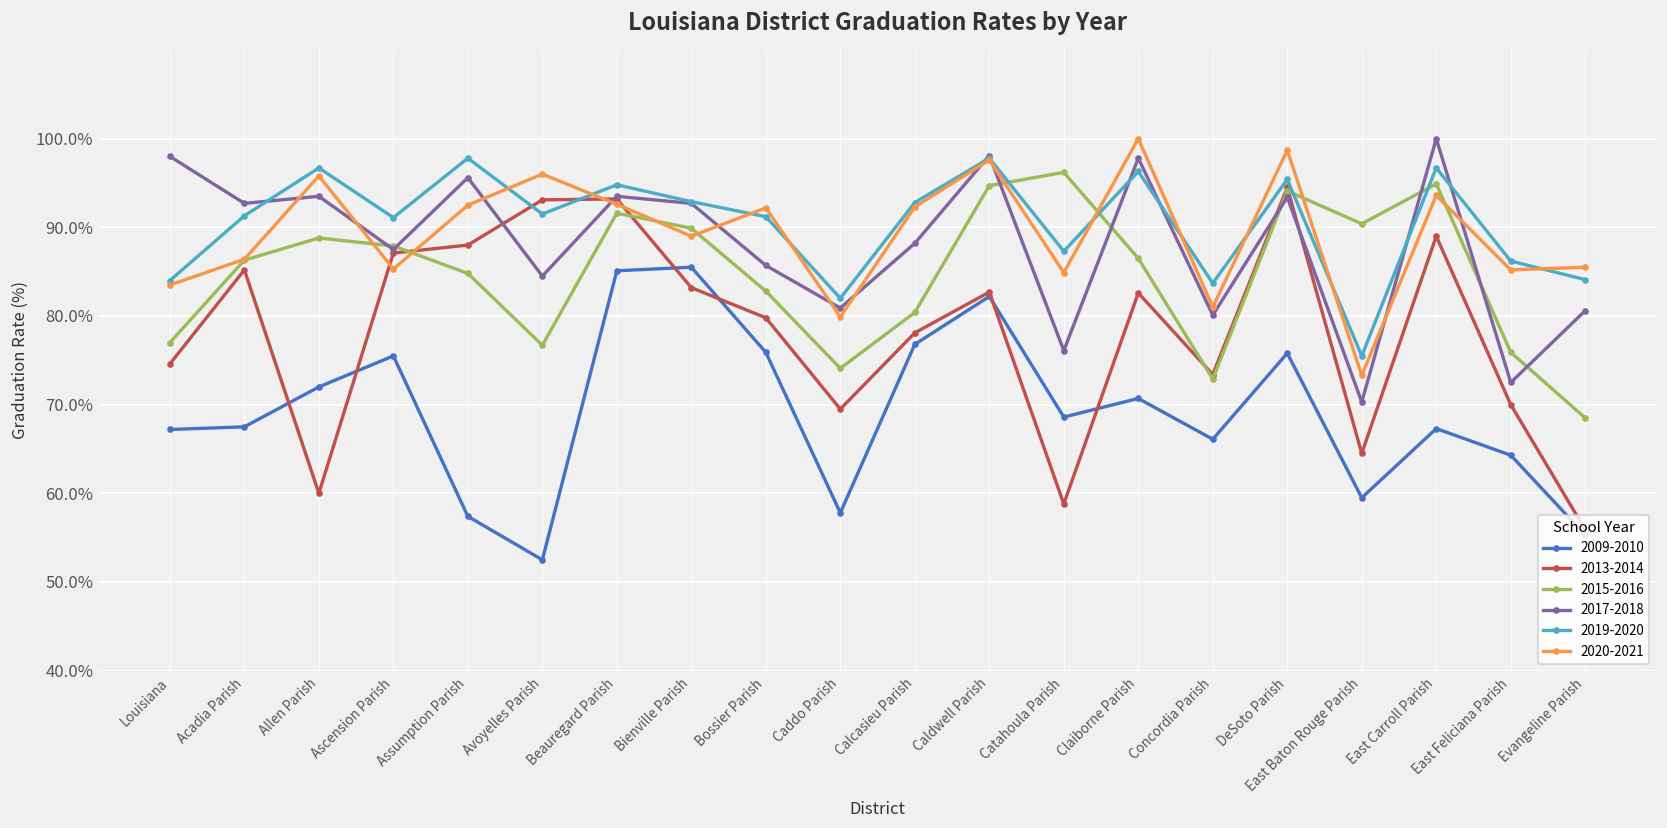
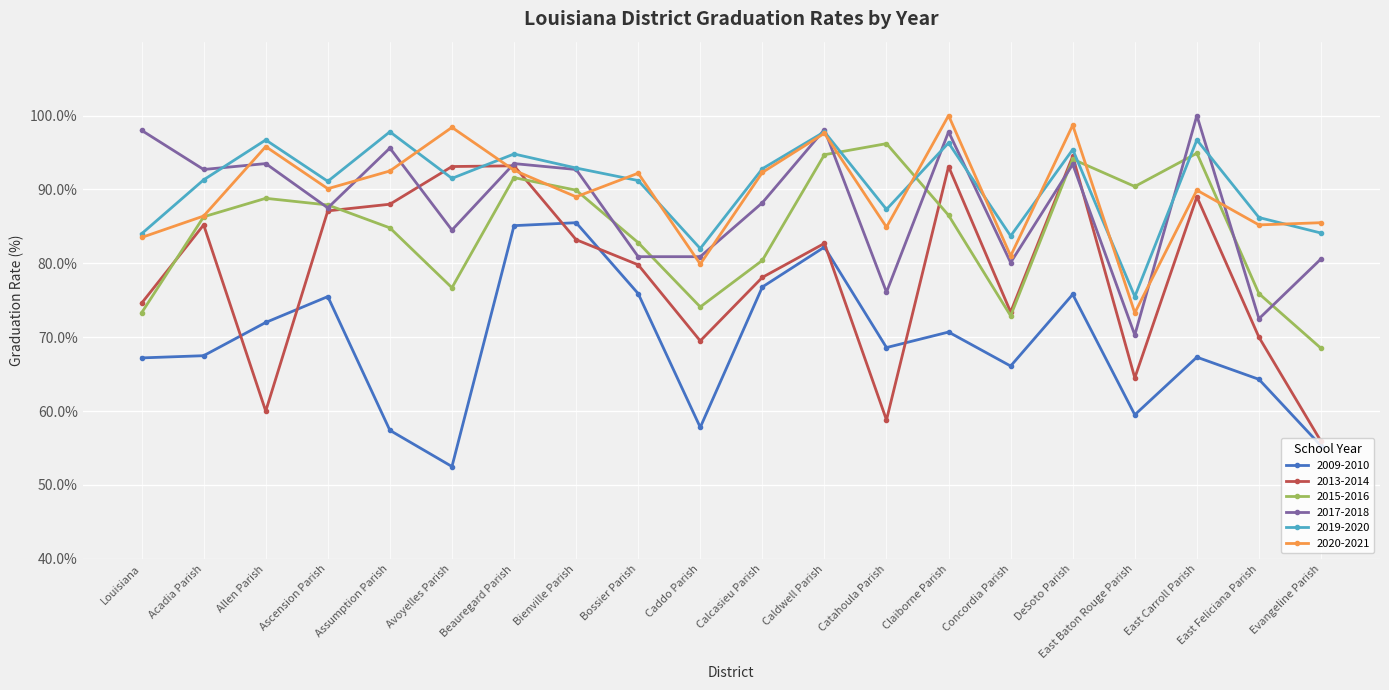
  {
    "2013-2014": {
      "Louisiana": "75%",
      "Acadia Parish": "85%",
      "Allen Parish": "60%",
      "Ascension Parish": "87%",
      "Assumption Parish": "88%",
      "Avoyelles Parish": "93%",
      "Bienville Parish": "83%",
      "Bossier Parish": "80%",
      "Caddo Parish": "70%",
      "Calcasieu Parish": "78%",
      "Caldwell Parish": "83%",
      "Catahoula Parish": "59%",
-     "Claiborne Parish": "83%",
+     "Claiborne Parish": "93%",
      "Concordia Parish": "73%",
      "DeSoto Parish": "95%",
      "East Baton Rouge Parish": "65%",
      "East Carroll Parish": "89%",
      "East Feliciana Parish": "70%"
    },
    "2015-2016": {
-     "Louisiana": "77%",
+     "Louisiana": "73%",
      "Allen Parish": "89%",
      "Ascension Parish": "88%",
      "Assumption Parish": "85%",
      "Avoyelles Parish": "77%",
      "Beauregard Parish": "92%",
      "Bienville Parish": "90%",
      "Bossier Parish": "83%",
      "Caddo Parish": "74%",
      "Calcasieu Parish": "80%",
      "Caldwell Parish": "95%",
      "Catahoula Parish": "96%",
      "Claiborne Parish": "87%",
      "Concordia Parish": "73%",
      "DeSoto Parish": "94%",
      "East Baton Rouge Parish": "90%",
      "East Carroll Parish": "95%",
      "East Feliciana Parish": "76%",
      "Evangeline Parish": "69%"
    },
    "2017-2018": {
      "Louisiana": "98%",
      "Acadia Parish": "93%",
      "Allen Parish": "94%",
      "Ascension Parish": "88%",
      "Assumption Parish": "96%",
      "Avoyelles Parish": "85%",
-     "Bossier Parish": "86%",
+     "Bossier Parish": "81%",
      "Caddo Parish": "81%",
      "Calcasieu Parish": "88%",
      "Catahoula Parish": "76%",
      "Claiborne Parish": "98%",
      "Concordia Parish": "80%",
      "DeSoto Parish": "93%",
      "East Baton Rouge Parish": "70%",
      "East Carroll Parish": "100%",
      "East Feliciana Parish": "73%",
      "Evangeline Parish": "81%"
    },
    "2020-2021": {
      "Louisiana": "84%",
      "Allen Parish": "96%",
-     "Ascension Parish": "85%",
+     "Ascension Parish": "90%",
      "Assumption Parish": "93%",
-     "Avoyelles Parish": "96%",
+     "Avoyelles Parish": "98%",
      "Beauregard Parish": "93%",
      "Bienville Parish": "89%",
      "Bossier Parish": "92%",
      "Caddo Parish": "80%",
      "Calcasieu Parish": "92%",
      "Catahoula Parish": "85%",
      "Claiborne Parish": "100%",
      "Concordia Parish": "81%",
      "DeSoto Parish": "99%",
      "East Baton Rouge Parish": "73%",
-     "East Carroll Parish": "94%",
+     "East Carroll Parish": "90%",
      "East Feliciana Parish": "85%",
      "Evangeline Parish": "86%"
    }
  }
